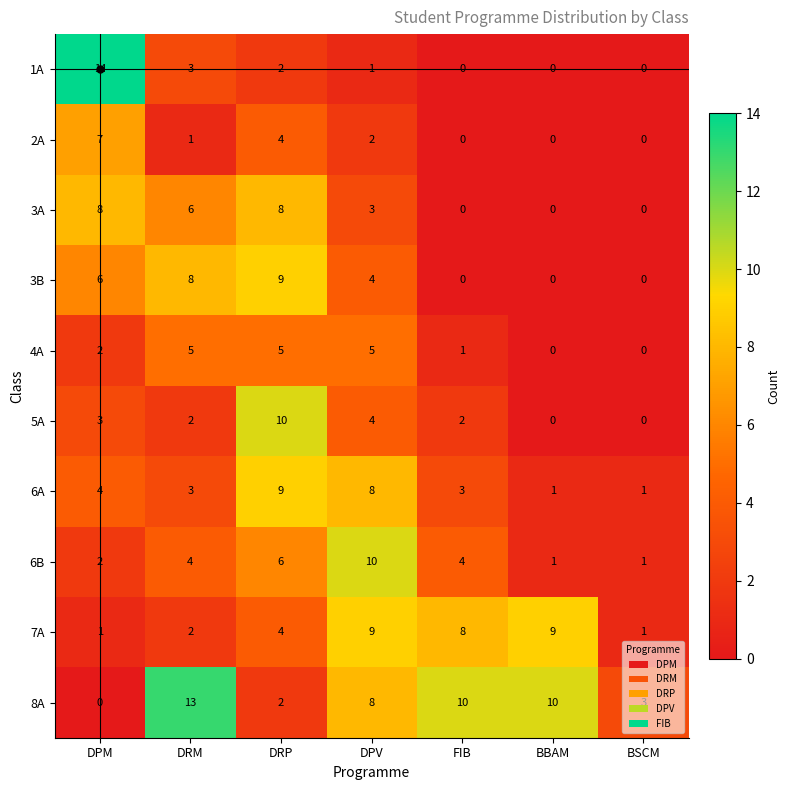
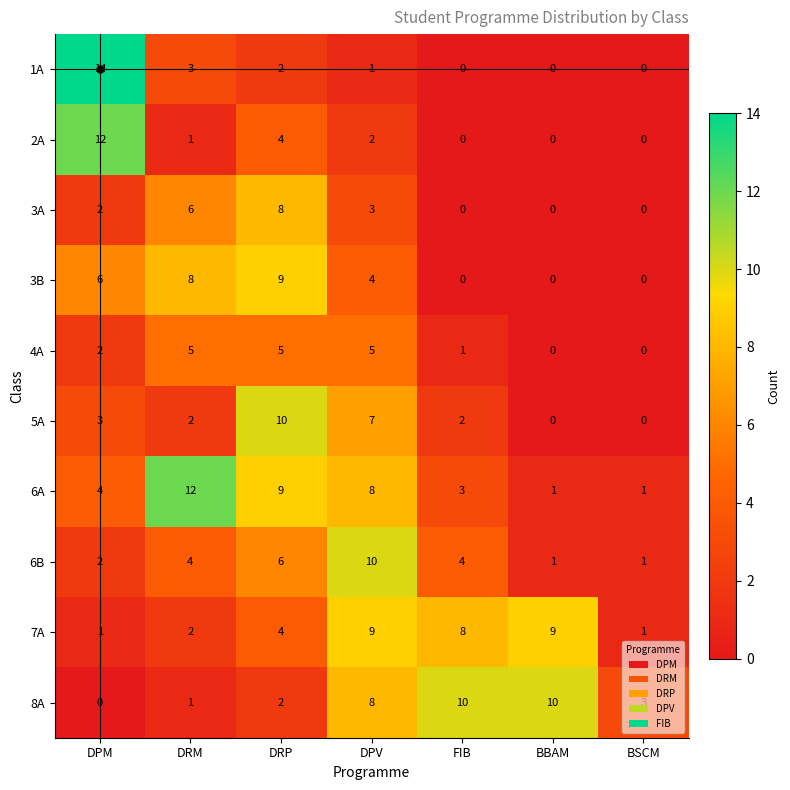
  {
    "1A": {
      "DRM": 3,
      "DRP": 2,
      "DPV": 1,
      "FIB": 0,
      "BBAM": 0,
      "BSCM": 0
    },
    "2A": {
-     "DPM": 7,
+     "DPM": 12,
      "DRM": 1,
      "DRP": 4,
      "DPV": 2,
      "FIB": 0,
      "BBAM": 0,
      "BSCM": 0
    },
    "3A": {
-     "DPM": 8,
+     "DPM": 2,
      "DRM": 6,
      "DRP": 8,
      "DPV": 3,
      "FIB": 0,
      "BBAM": 0,
      "BSCM": 0
    },
    "3B": {
      "DPM": 6,
      "DRM": 8,
      "DRP": 9,
      "DPV": 4,
      "FIB": 0,
      "BBAM": 0,
      "BSCM": 0
    },
    "4A": {
      "DPM": 2,
      "DRM": 5,
      "DRP": 5,
      "DPV": 5,
      "FIB": 1,
      "BBAM": 0,
      "BSCM": 0
    },
    "5A": {
      "DPM": 3,
      "DRM": 2,
      "DRP": 10,
-     "DPV": 4,
+     "DPV": 7,
      "FIB": 2,
      "BBAM": 0,
      "BSCM": 0
    },
    "6A": {
      "DPM": 4,
-     "DRM": 3,
+     "DRM": 12,
      "DRP": 9,
      "DPV": 8,
      "FIB": 3,
      "BBAM": 1,
      "BSCM": 1
    },
    "6B": {
      "DPM": 2,
      "DRM": 4,
      "DRP": 6,
      "DPV": 10,
      "FIB": 4,
      "BBAM": 1,
      "BSCM": 1
    },
    "7A": {
      "DPM": 1,
      "DRM": 2,
      "DRP": 4,
      "DPV": 9,
      "FIB": 8,
      "BBAM": 9,
      "BSCM": 1
    },
    "8A": {
      "DPM": 0,
-     "DRM": 13,
+     "DRM": 1,
      "DRP": 2,
      "DPV": 8,
      "FIB": 10,
      "BBAM": 10
    }
  }
